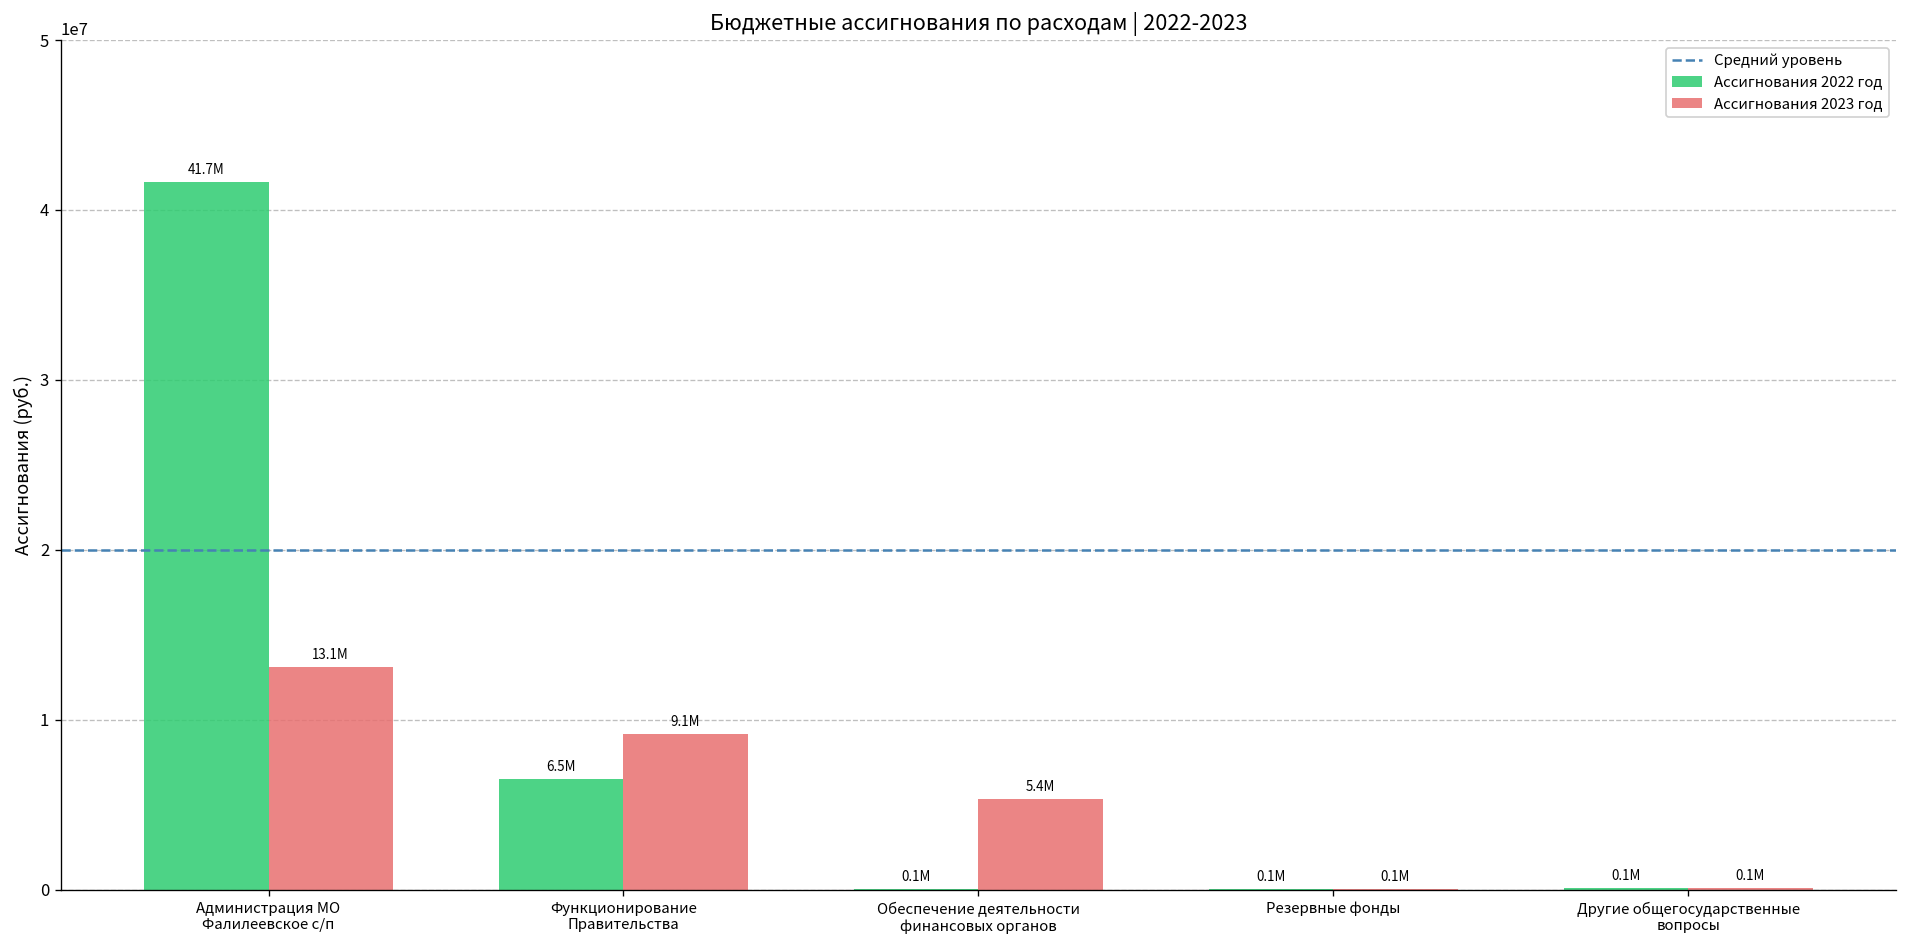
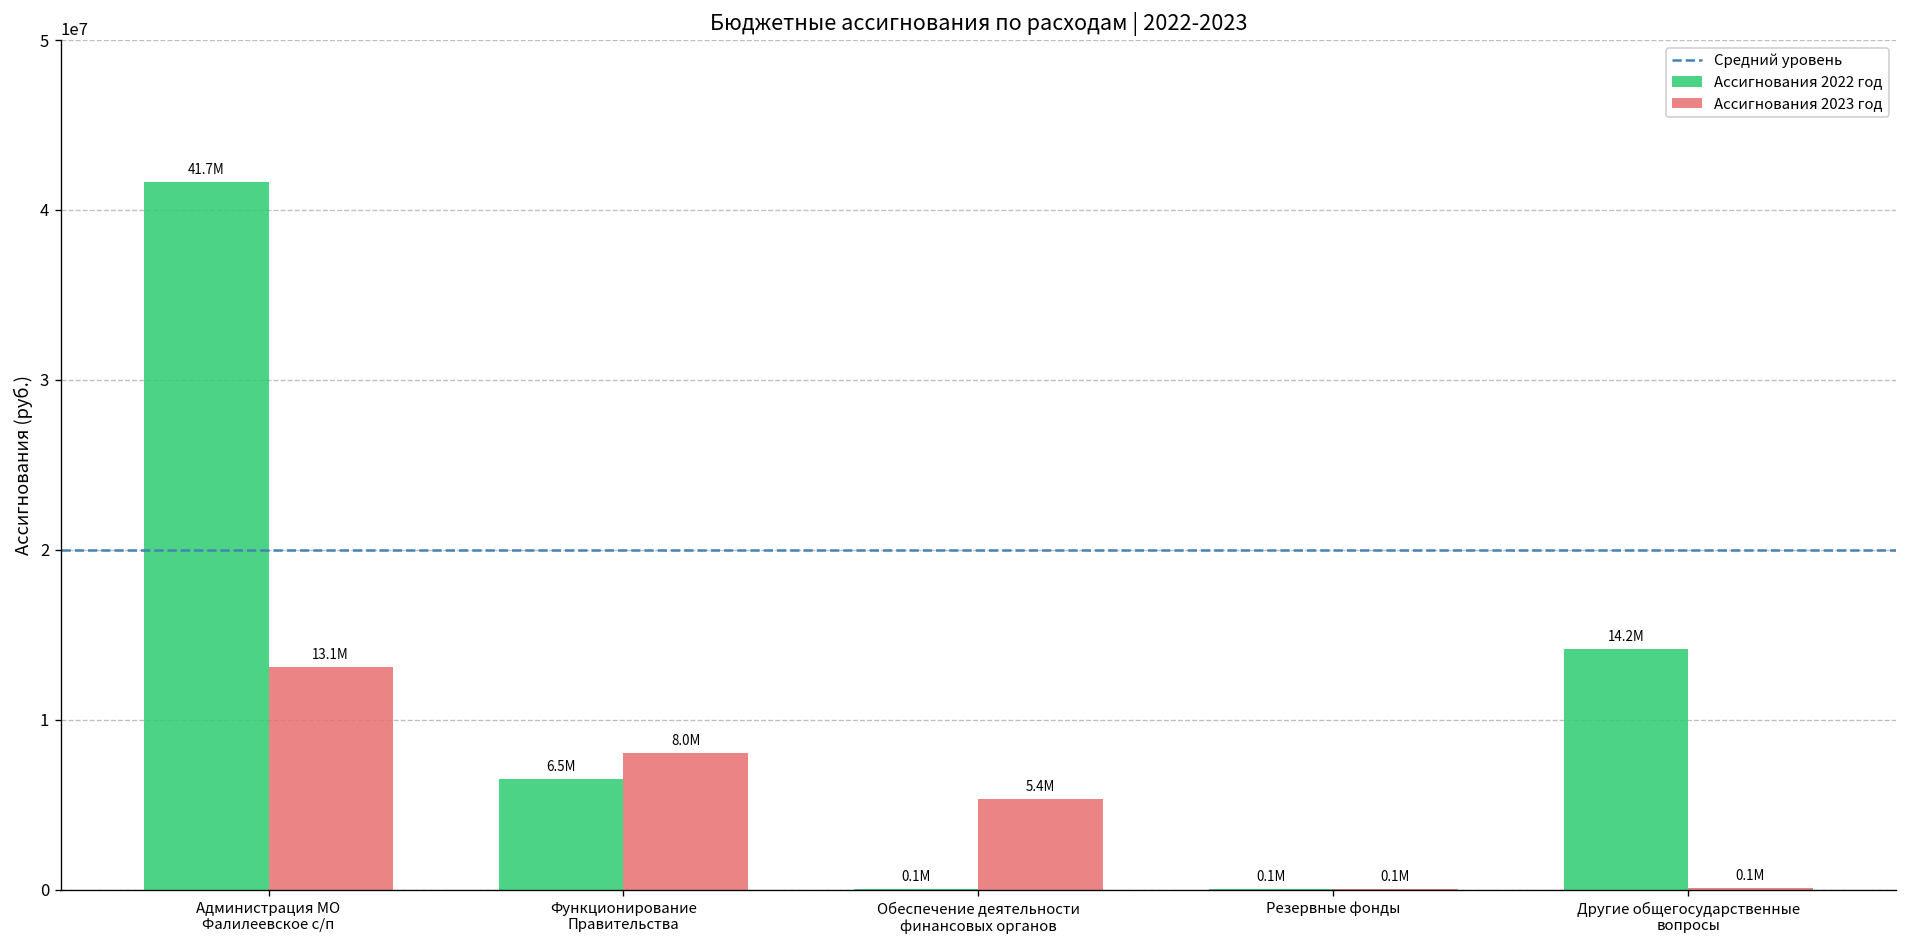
  {
    "Ассигнования 2022 год": {
      "Администрация МО Фалилеевское с/п": "41.7M",
      "Функционирование Правительства": "6.5M",
      "Обеспечение деятельности финансовых органов": "0.1M",
      "Резервные фонды": "0.1M",
-     "Другие общегосударственные вопросы": "0.1M"
+     "Другие общегосударственные вопросы": "14.2M"
    },
    "Ассигнования 2023 год": {
      "Администрация МО Фалилеевское с/п": "13.1M",
-     "Функционирование Правительства": "9.1M",
+     "Функционирование Правительства": "8.0M",
      "Обеспечение деятельности финансовых органов": "5.4M",
      "Резервные фонды": "0.1M",
      "Другие общегосударственные вопросы": "0.1M"
    }
  }
